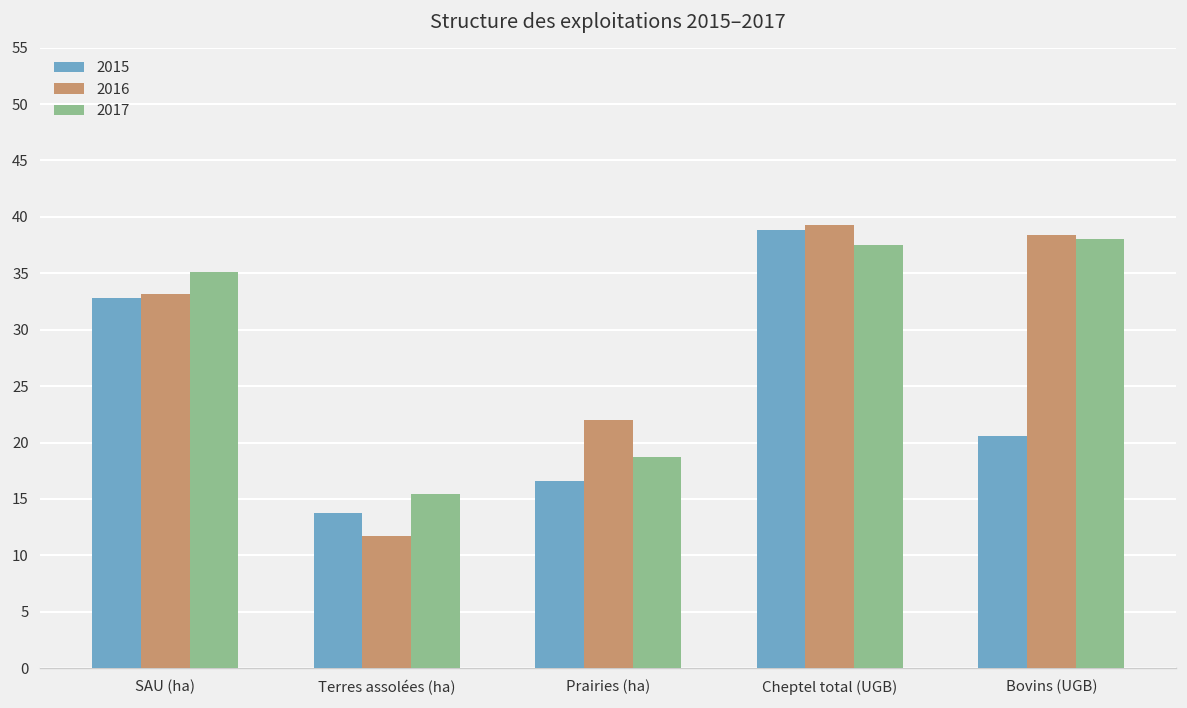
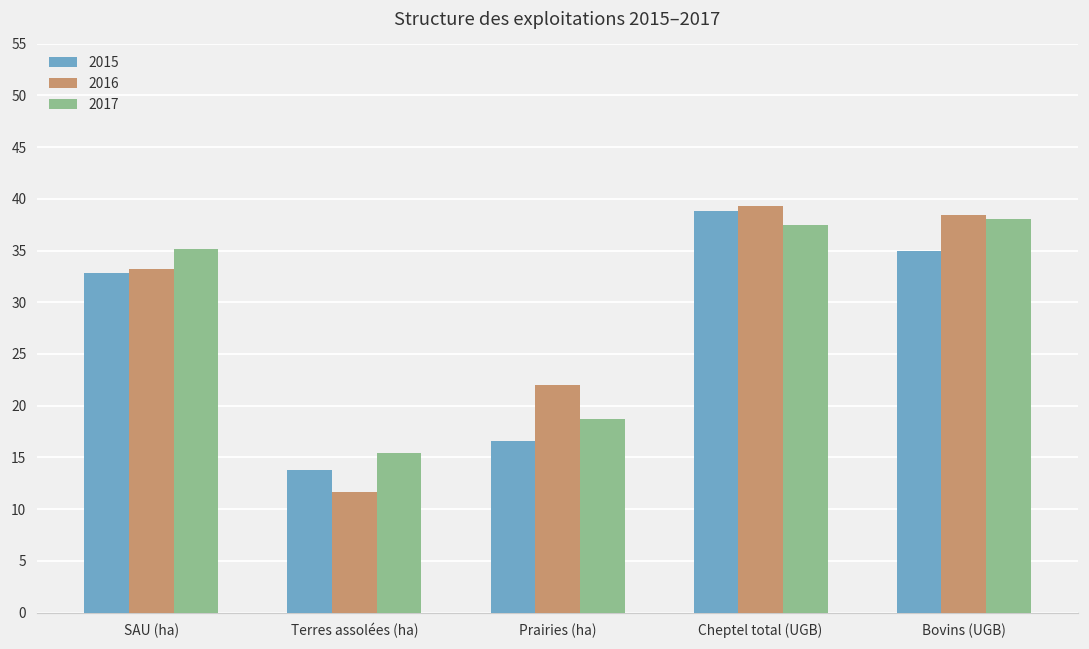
  {
    "2015": {
      "SAU (ha)": 33,
      "Terres assolées (ha)": 14,
      "Prairies (ha)": 17,
      "Cheptel total (UGB)": 39,
-     "Bovins (UGB)": 21
+     "Bovins (UGB)": 35
    },
    "2016": {
      "SAU (ha)": 33,
      "Terres assolées (ha)": 12,
      "Prairies (ha)": 22,
      "Cheptel total (UGB)": 39,
      "Bovins (UGB)": 38
    },
    "2017": {
      "SAU (ha)": 35,
      "Terres assolées (ha)": 15,
      "Prairies (ha)": 19,
      "Cheptel total (UGB)": 38,
      "Bovins (UGB)": 38
    }
  }
